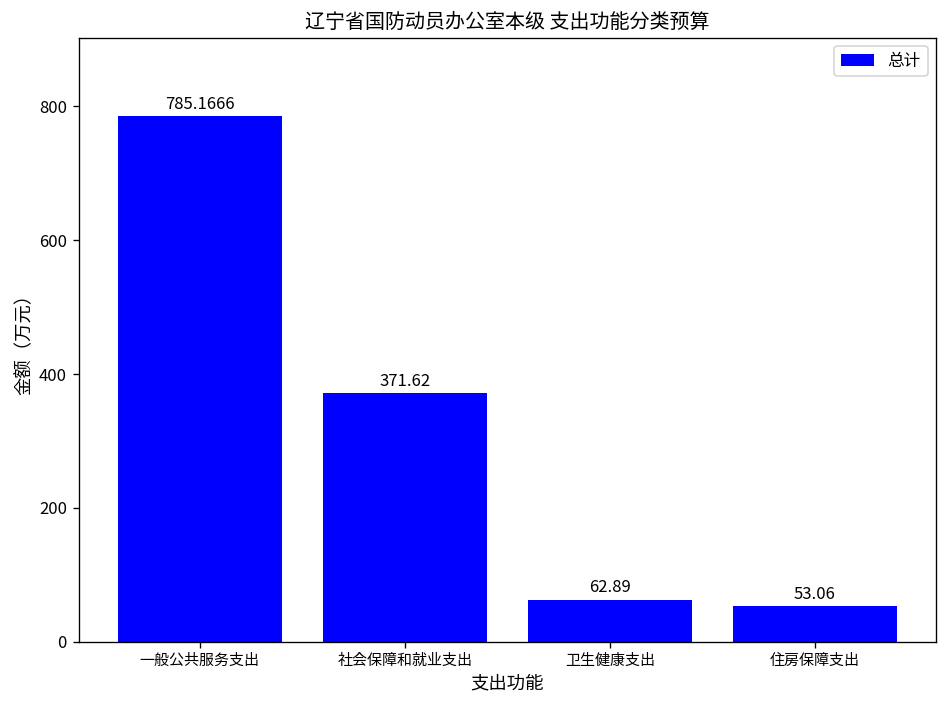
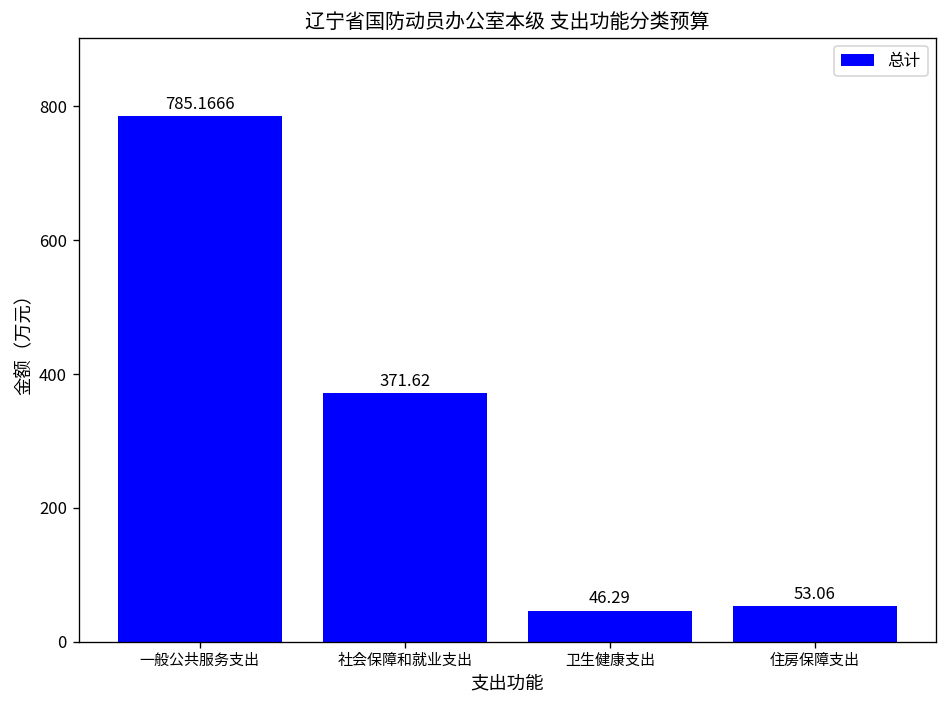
  {
    "一般公共服务支出": 785.1666,
    "社会保障和就业支出": 371.62,
-   "卫生健康支出": 62.89,
+   "卫生健康支出": 46.29,
    "住房保障支出": 53.06
  }
